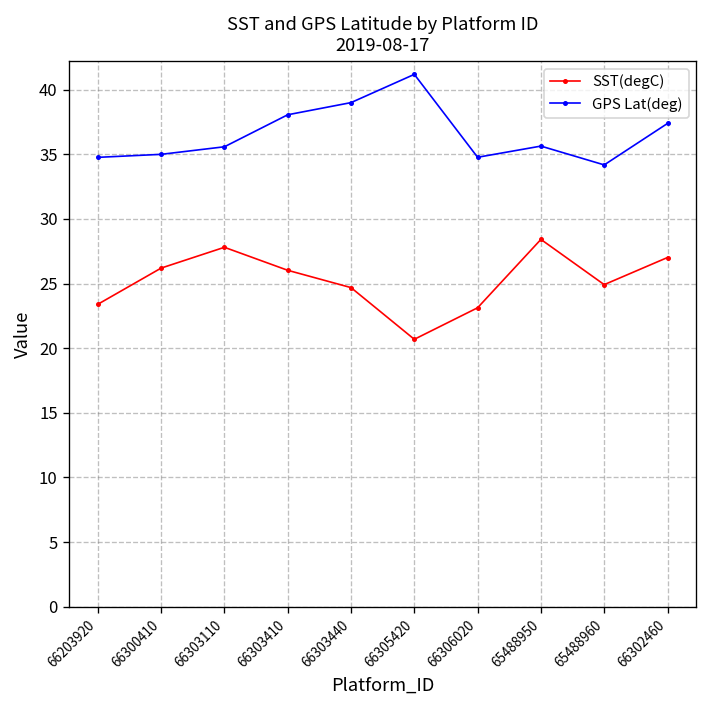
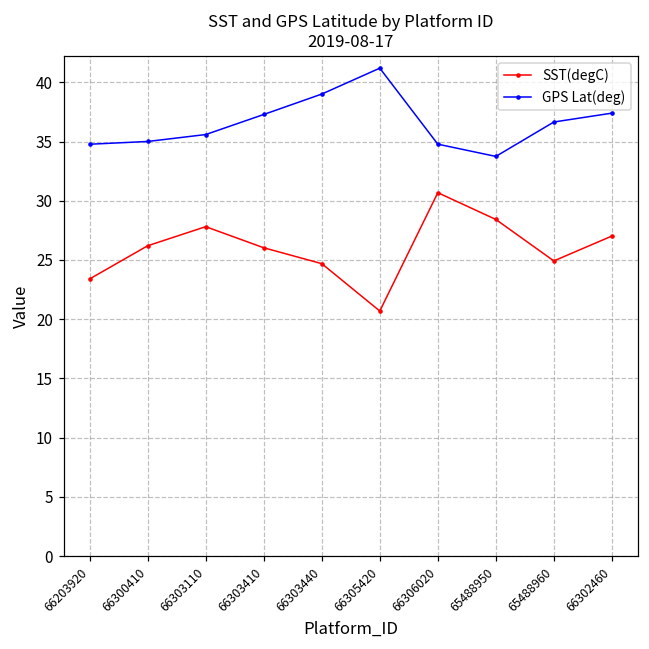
  {
    "SST(degC)": {
      "66203920": 23.4,
      "66300410": 26.2,
      "66303110": 27.8,
      "66303410": 26.0,
      "66303440": 24.7,
      "66305420": 20.7,
-     "66306020": 23.1,
+     "66306020": 30.7,
      "65488950": 28.4,
      "65488960": 24.9,
      "66302460": 27.0
    },
    "GPS Lat(deg)": {
      "66203920": 34.8,
      "66300410": 35.0,
      "66303110": 35.6,
-     "66303410": 38.1,
+     "66303410": 37.3,
      "66303440": 39.0,
      "66305420": 41.2,
      "66306020": 34.8,
-     "65488950": 35.6,
-     "65488960": 34.2,
+     "65488950": 33.7,
+     "65488960": 36.6,
      "66302460": 37.4
    }
  }
